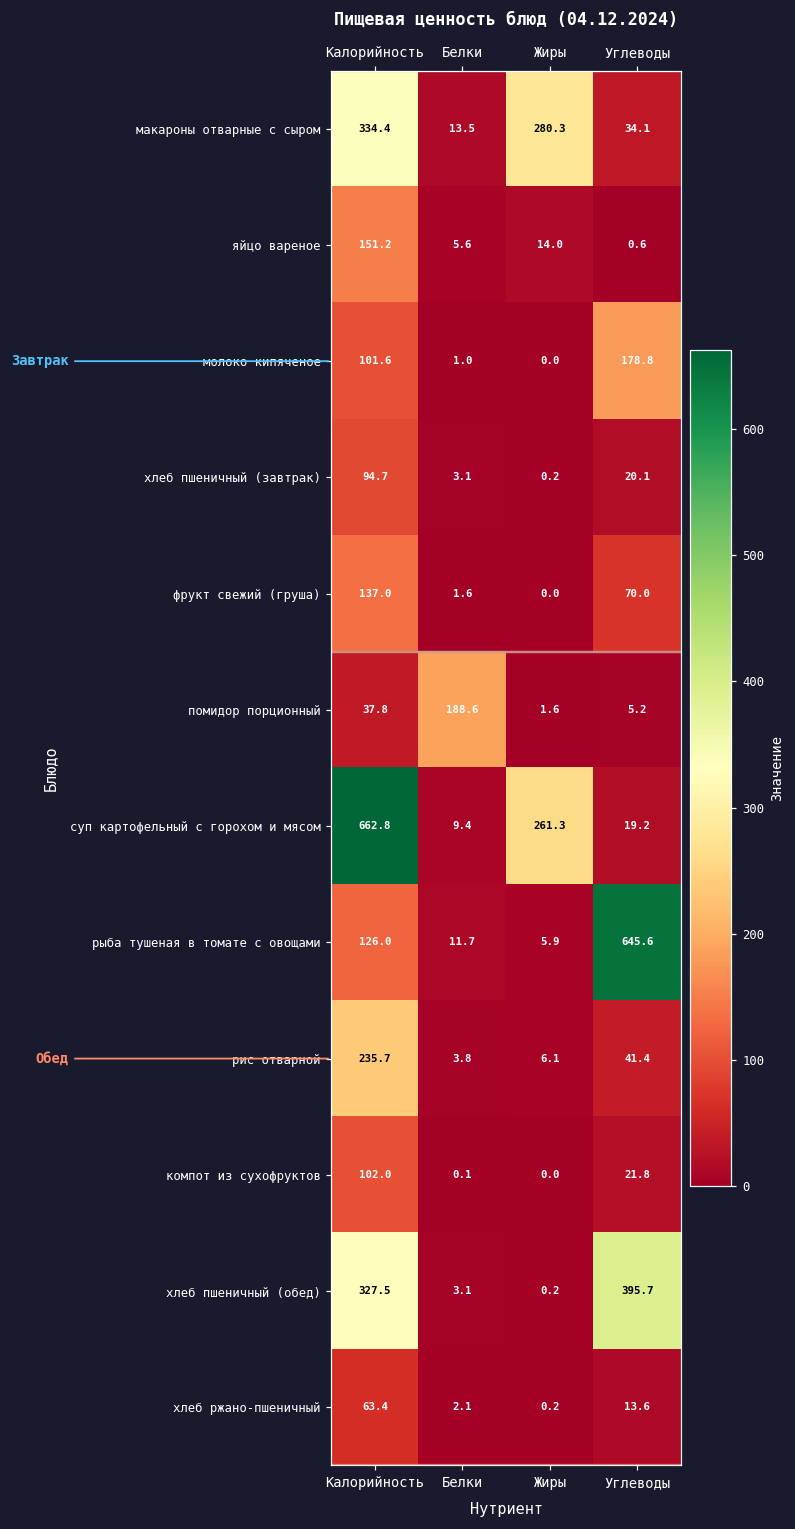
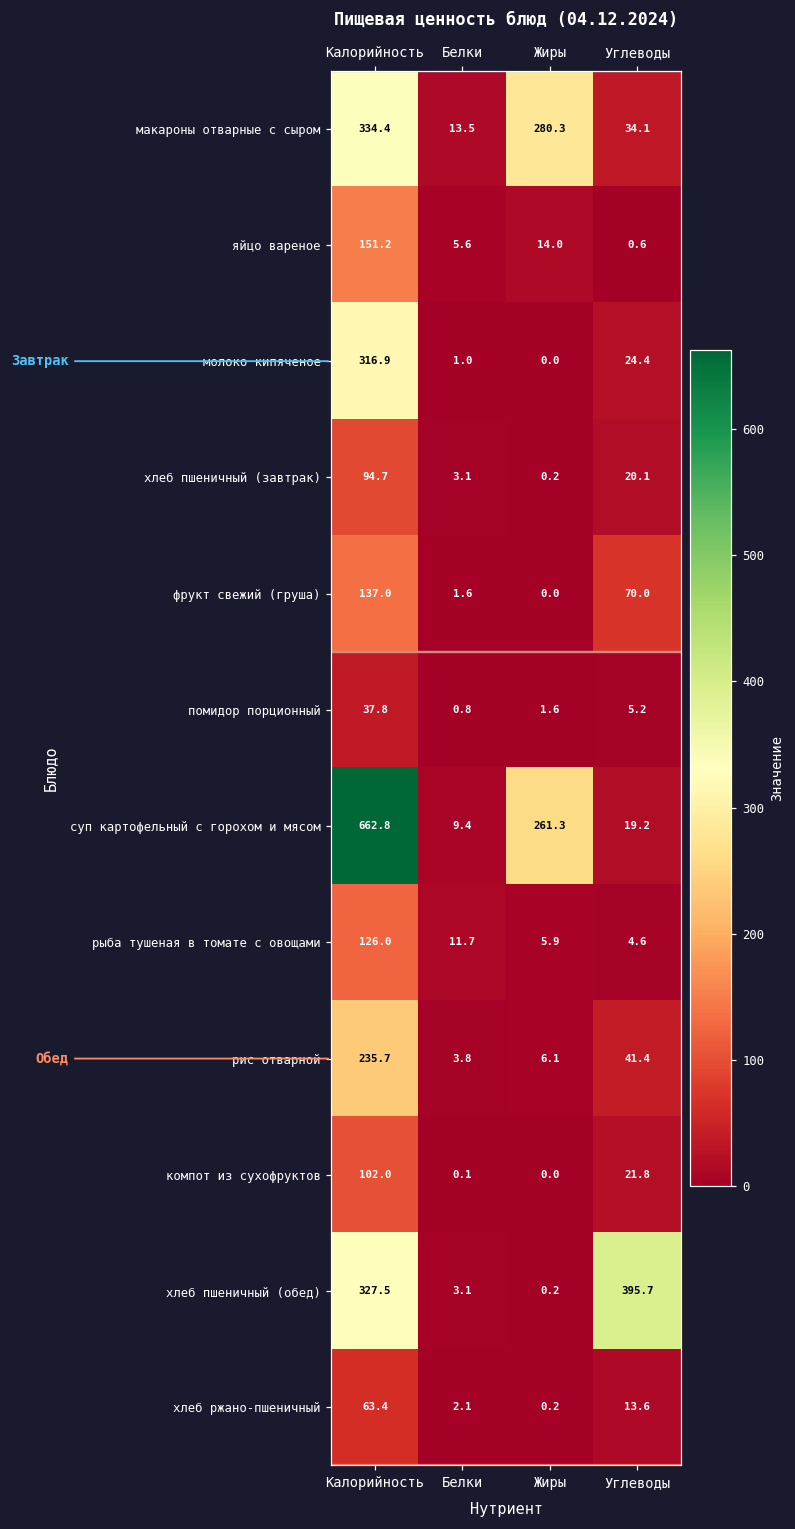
  {
    "макароны отварные с сыром": {
      "Калорийность": 334.4,
      "Белки": 13.5,
      "Жиры": 280.3,
      "Углеводы": 34.1
    },
    "яйцо вареное": {
      "Калорийность": 151.2,
      "Белки": 5.6,
      "Жиры": 14.0,
      "Углеводы": 0.6
    },
    "молоко кипяченое": {
-     "Калорийность": 101.6,
+     "Калорийность": 316.9,
      "Белки": 1.0,
      "Жиры": 0.0,
-     "Углеводы": 178.8
+     "Углеводы": 24.4
    },
    "хлеб пшеничный (завтрак)": {
      "Калорийность": 94.7,
      "Белки": 3.1,
      "Жиры": 0.2,
      "Углеводы": 20.1
    },
    "фрукт свежий (груша)": {
      "Калорийность": 137.0,
      "Белки": 1.6,
      "Жиры": 0.0,
      "Углеводы": 70.0
    },
    "помидор порционный": {
      "Калорийность": 37.8,
-     "Белки": 188.6,
+     "Белки": 0.8,
      "Жиры": 1.6,
      "Углеводы": 5.2
    },
    "суп картофельный с горохом и мясом": {
      "Калорийность": 662.8,
      "Белки": 9.4,
      "Жиры": 261.3,
      "Углеводы": 19.2
    },
    "рыба тушеная в томате с овощами": {
      "Калорийность": 126.0,
      "Белки": 11.7,
      "Жиры": 5.9,
-     "Углеводы": 645.6
+     "Углеводы": 4.6
    },
    "рис отварной": {
      "Калорийность": 235.7,
      "Белки": 3.8,
      "Жиры": 6.1,
      "Углеводы": 41.4
    },
    "компот из сухофруктов": {
      "Калорийность": 102.0,
      "Белки": 0.1,
      "Жиры": 0.0,
      "Углеводы": 21.8
    },
    "хлеб пшеничный (обед)": {
      "Калорийность": 327.5,
      "Белки": 3.1,
      "Жиры": 0.2,
      "Углеводы": 395.7
    },
    "хлеб ржано-пшеничный": {
      "Калорийность": 63.4,
      "Белки": 2.1,
      "Жиры": 0.2,
      "Углеводы": 13.6
    }
  }
